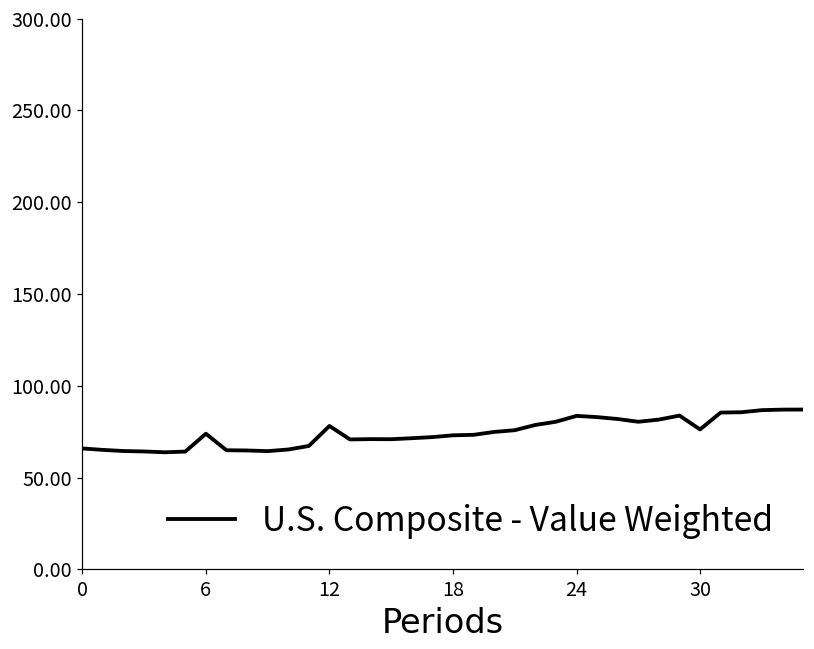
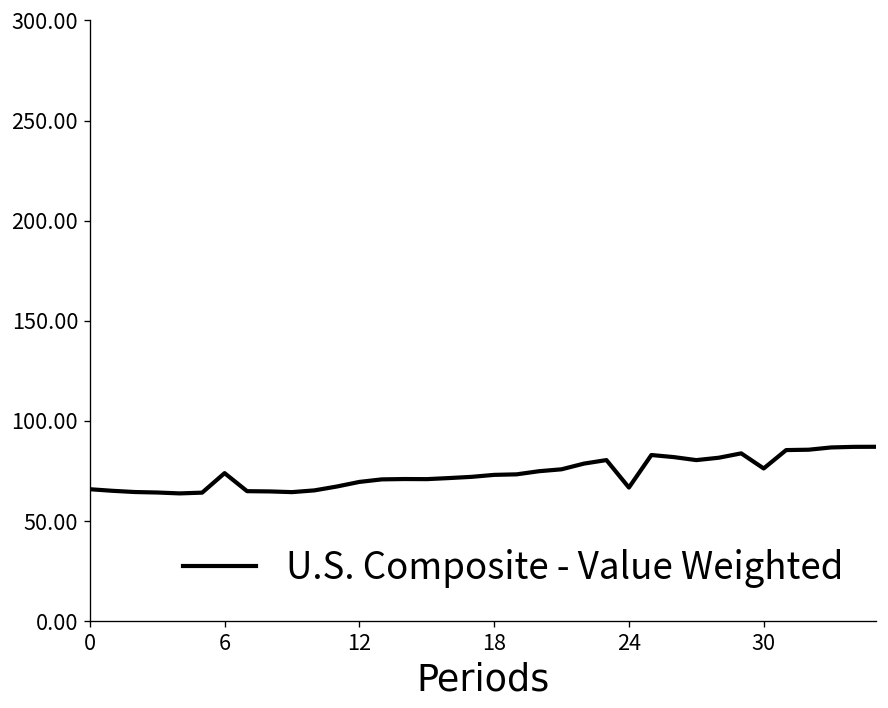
  {
    "0": 66,
    "6": 74,
-   "12": 78,
+   "12": 70,
    "18": 73,
-   "24": 84,
+   "24": 67,
    "30": 76
  }
